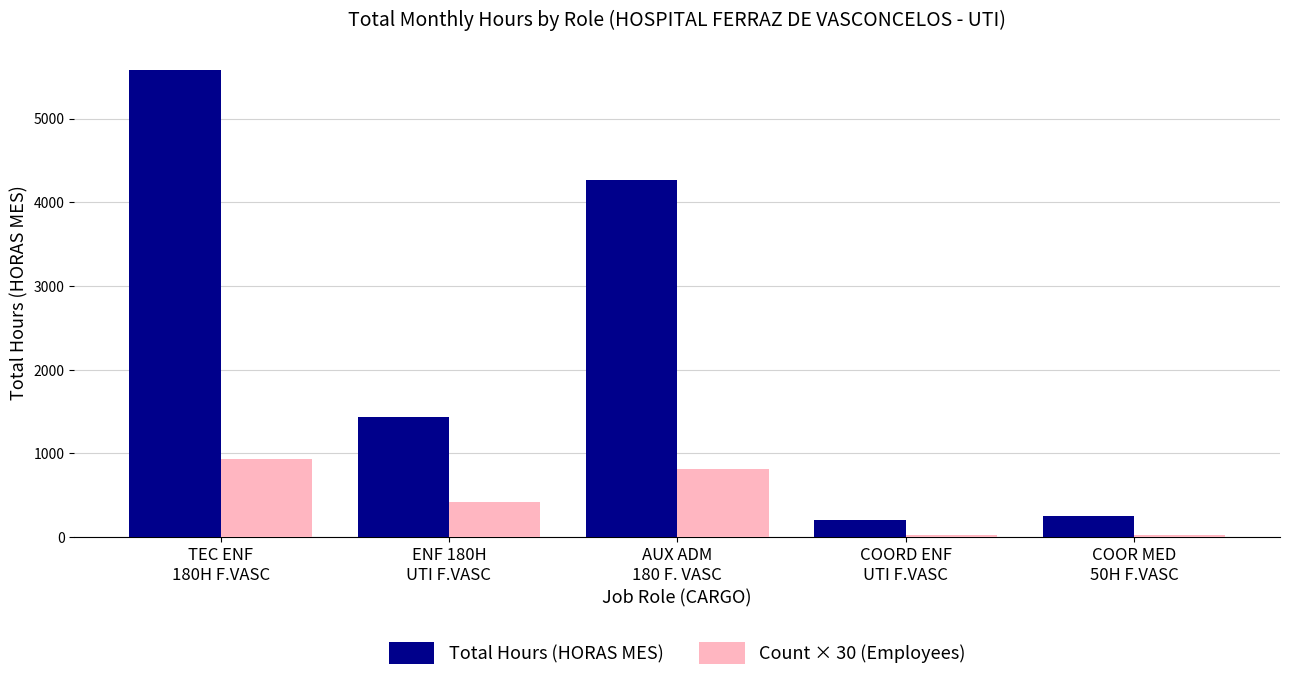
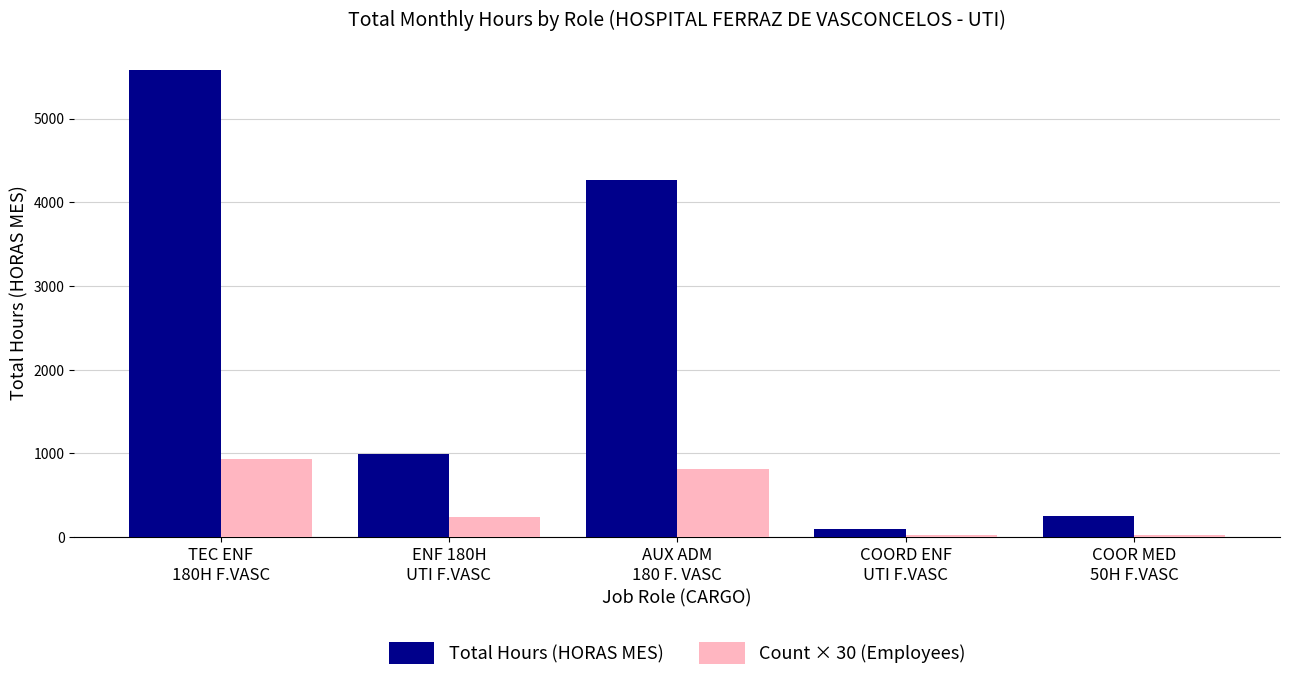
  {
    "Total Hours (HORAS MES)": {
      "TEC ENF 180H F.VASC": 5600,
-     "ENF 180H UTI F.VASC": 1400,
+     "ENF 180H UTI F.VASC": 1000,
      "AUX ADM 180 F. VASC": 4300,
-     "COORD ENF UTI F.VASC": 200,
+     "COORD ENF UTI F.VASC": 100,
      "COOR MED 50H F.VASC": 200
    },
    "Count × 30 (Employees)": {
      "TEC ENF 180H F.VASC": 900,
-     "ENF 180H UTI F.VASC": 400,
+     "ENF 180H UTI F.VASC": 200,
      "AUX ADM 180 F. VASC": 800,
      "COORD ENF UTI F.VASC": 0,
      "COOR MED 50H F.VASC": 0
    }
  }
